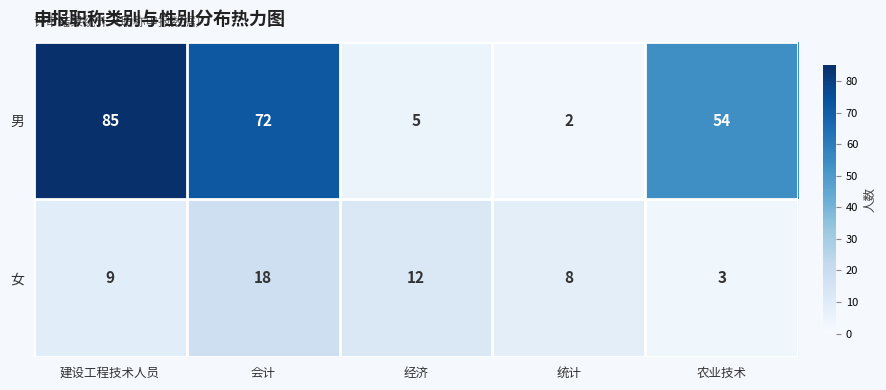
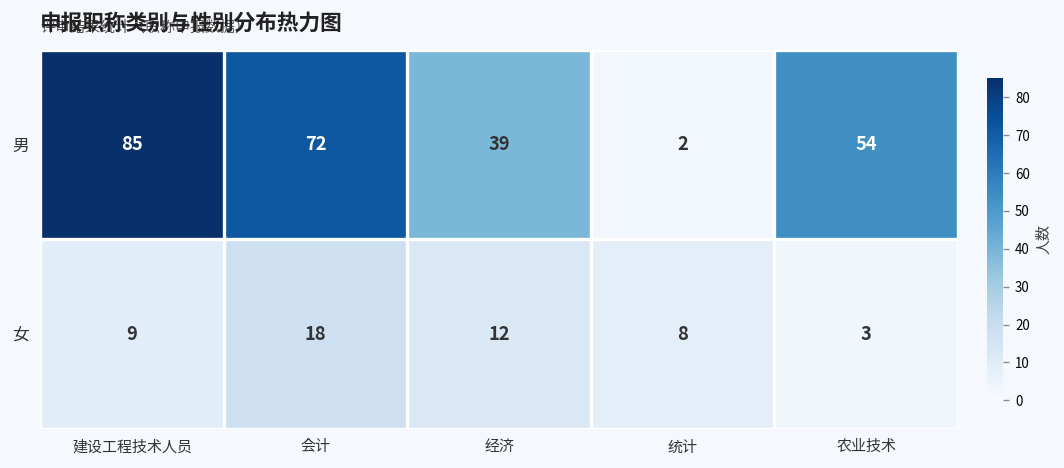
  {
    "男": {
      "建设工程技术人员": 85,
      "会计": 72,
-     "经济": 5,
+     "经济": 39,
      "统计": 2,
      "农业技术": 54
    },
    "女": {
      "建设工程技术人员": 9,
      "会计": 18,
      "经济": 12,
      "统计": 8,
      "农业技术": 3
    }
  }
